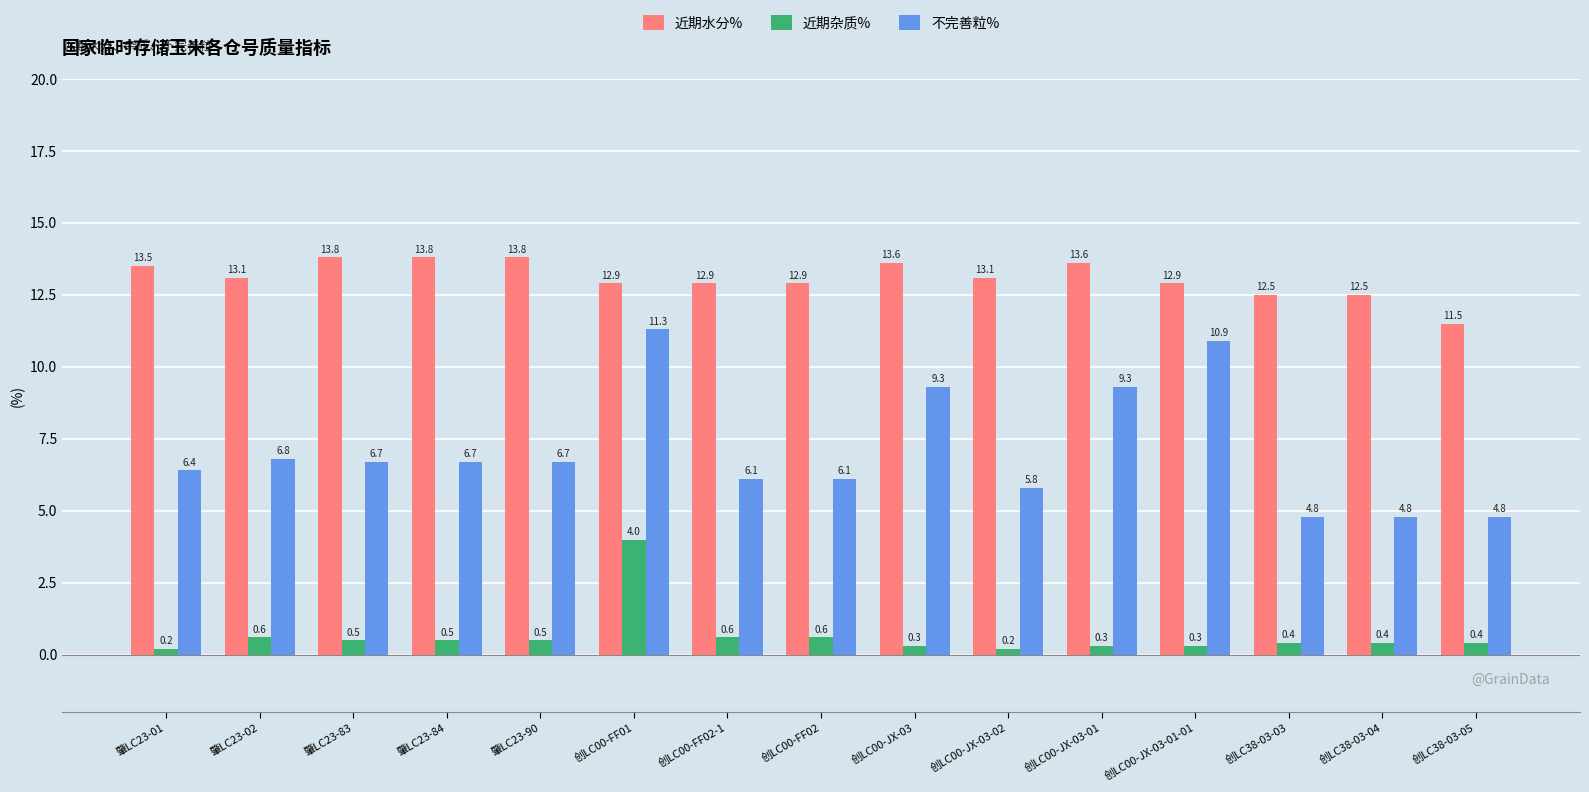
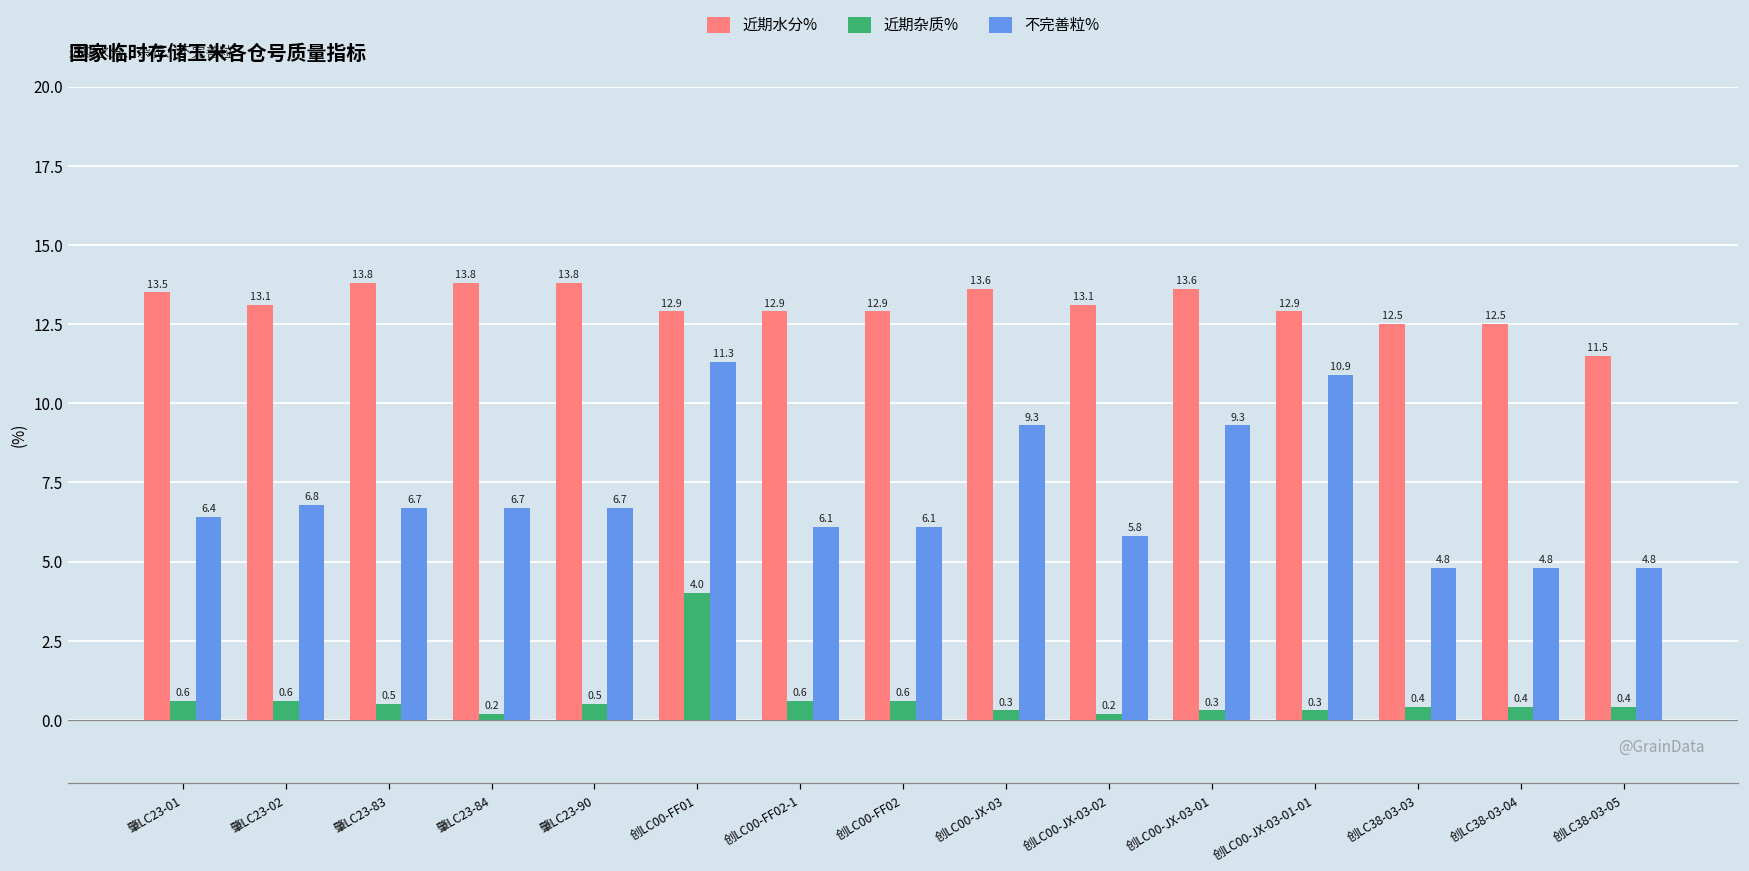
  {
    "近期水分%": {
      "肇LC23-01": 13.5,
      "肇LC23-02": 13.1,
      "肇LC23-83": 13.8,
      "肇LC23-84": 13.8,
      "肇LC23-90": 13.8,
      "创LC00-FF01": 12.9,
      "创LC00-FF02-1": 12.9,
      "创LC00-FF02": 12.9,
      "创LC00-JX-03": 13.6,
      "创LC00-JX-03-02": 13.1,
      "创LC00-JX-03-01": 13.6,
      "创LC00-JX-03-01-01": 12.9,
      "创LC38-03-03": 12.5,
      "创LC38-03-04": 12.5,
      "创LC38-03-05": 11.5
    },
    "近期杂质%": {
-     "肇LC23-01": 0.2,
+     "肇LC23-01": 0.6,
      "肇LC23-02": 0.6,
      "肇LC23-83": 0.5,
-     "肇LC23-84": 0.5,
+     "肇LC23-84": 0.2,
      "肇LC23-90": 0.5,
      "创LC00-FF01": 4.0,
      "创LC00-FF02-1": 0.6,
      "创LC00-FF02": 0.6,
      "创LC00-JX-03": 0.3,
      "创LC00-JX-03-02": 0.2,
      "创LC00-JX-03-01": 0.3,
      "创LC00-JX-03-01-01": 0.3,
      "创LC38-03-03": 0.4,
      "创LC38-03-04": 0.4,
      "创LC38-03-05": 0.4
    },
    "不完善粒%": {
      "肇LC23-01": 6.4,
      "肇LC23-02": 6.8,
      "肇LC23-83": 6.7,
      "肇LC23-84": 6.7,
      "肇LC23-90": 6.7,
      "创LC00-FF01": 11.3,
      "创LC00-FF02-1": 6.1,
      "创LC00-FF02": 6.1,
      "创LC00-JX-03": 9.3,
      "创LC00-JX-03-02": 5.8,
      "创LC00-JX-03-01": 9.3,
      "创LC00-JX-03-01-01": 10.9,
      "创LC38-03-03": 4.8,
      "创LC38-03-04": 4.8,
      "创LC38-03-05": 4.8
    }
  }
